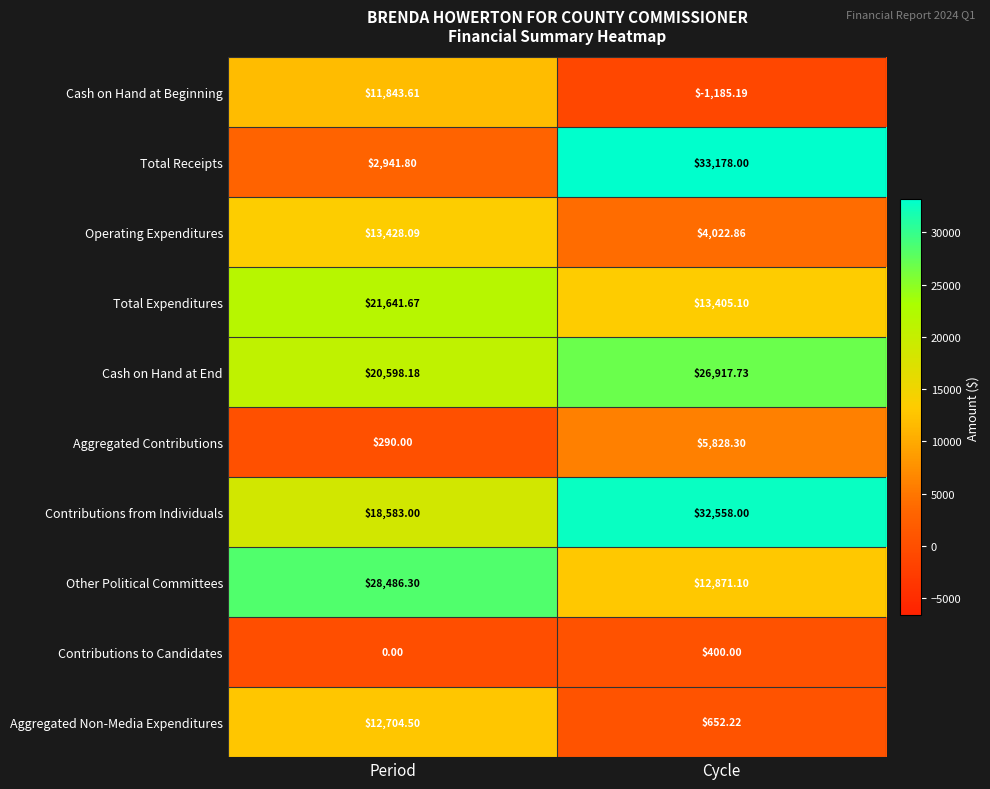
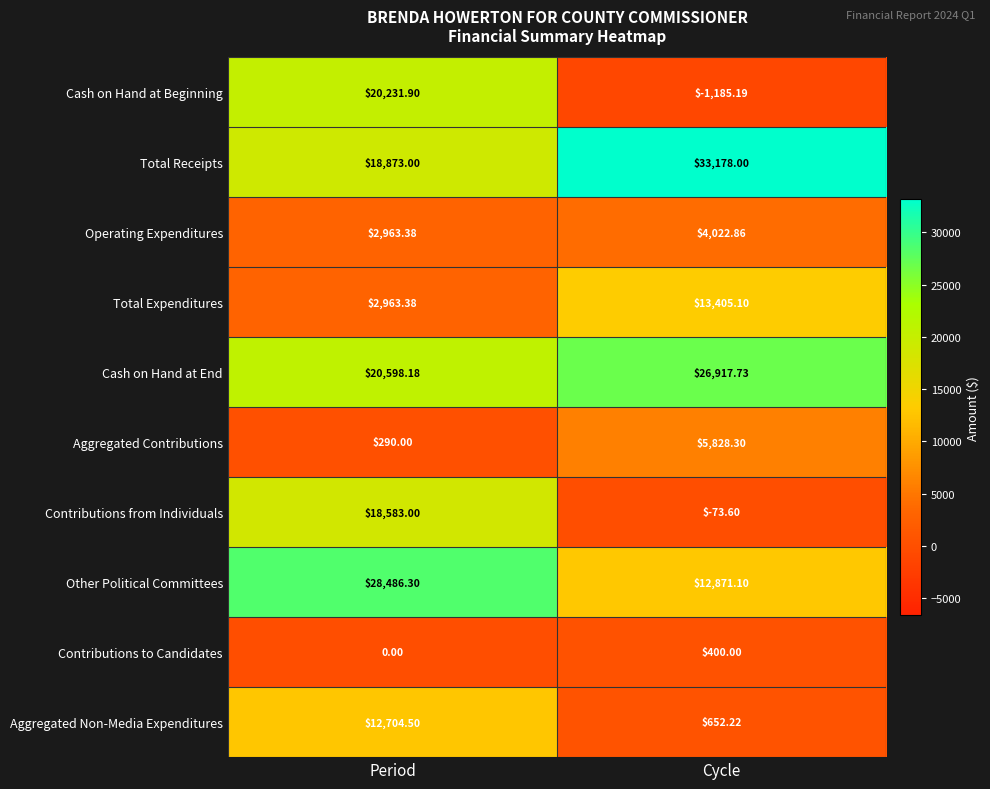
  {
    "Cash on Hand at Beginning": {
-     "Period": "$11,843.61",
+     "Period": "$20,231.90",
      "Cycle": "$-1,185.19"
    },
    "Total Receipts": {
-     "Period": "$2,941.80",
+     "Period": "$18,873.00",
      "Cycle": "$33,178.00"
    },
    "Operating Expenditures": {
-     "Period": "$13,428.09",
+     "Period": "$2,963.38",
      "Cycle": "$4,022.86"
    },
    "Total Expenditures": {
-     "Period": "$21,641.67",
+     "Period": "$2,963.38",
      "Cycle": "$13,405.10"
    },
    "Cash on Hand at End": {
      "Period": "$20,598.18",
      "Cycle": "$26,917.73"
    },
    "Aggregated Contributions": {
      "Period": "$290.00",
      "Cycle": "$5,828.30"
    },
    "Contributions from Individuals": {
      "Period": "$18,583.00",
-     "Cycle": "$32,558.00"
+     "Cycle": "$-73.60"
    },
    "Other Political Committees": {
      "Period": "$28,486.30",
      "Cycle": "$12,871.10"
    },
    "Contributions to Candidates": {
      "Period": "0.00",
      "Cycle": "$400.00"
    },
    "Aggregated Non-Media Expenditures": {
      "Period": "$12,704.50",
      "Cycle": "$652.22"
    }
  }
